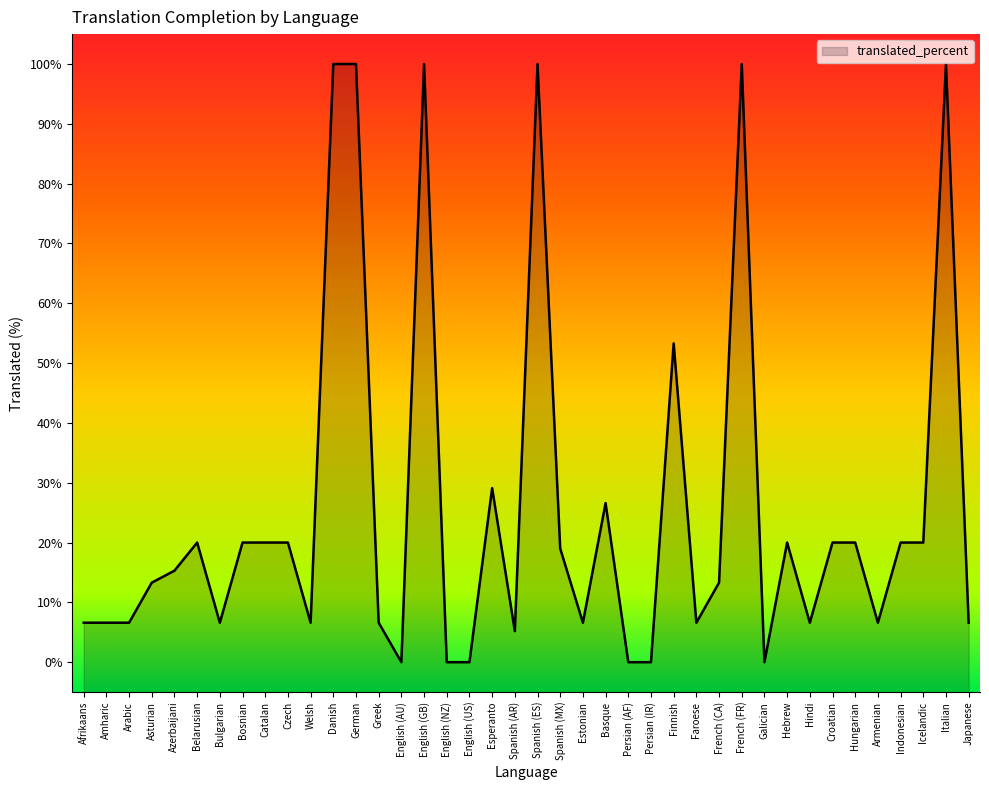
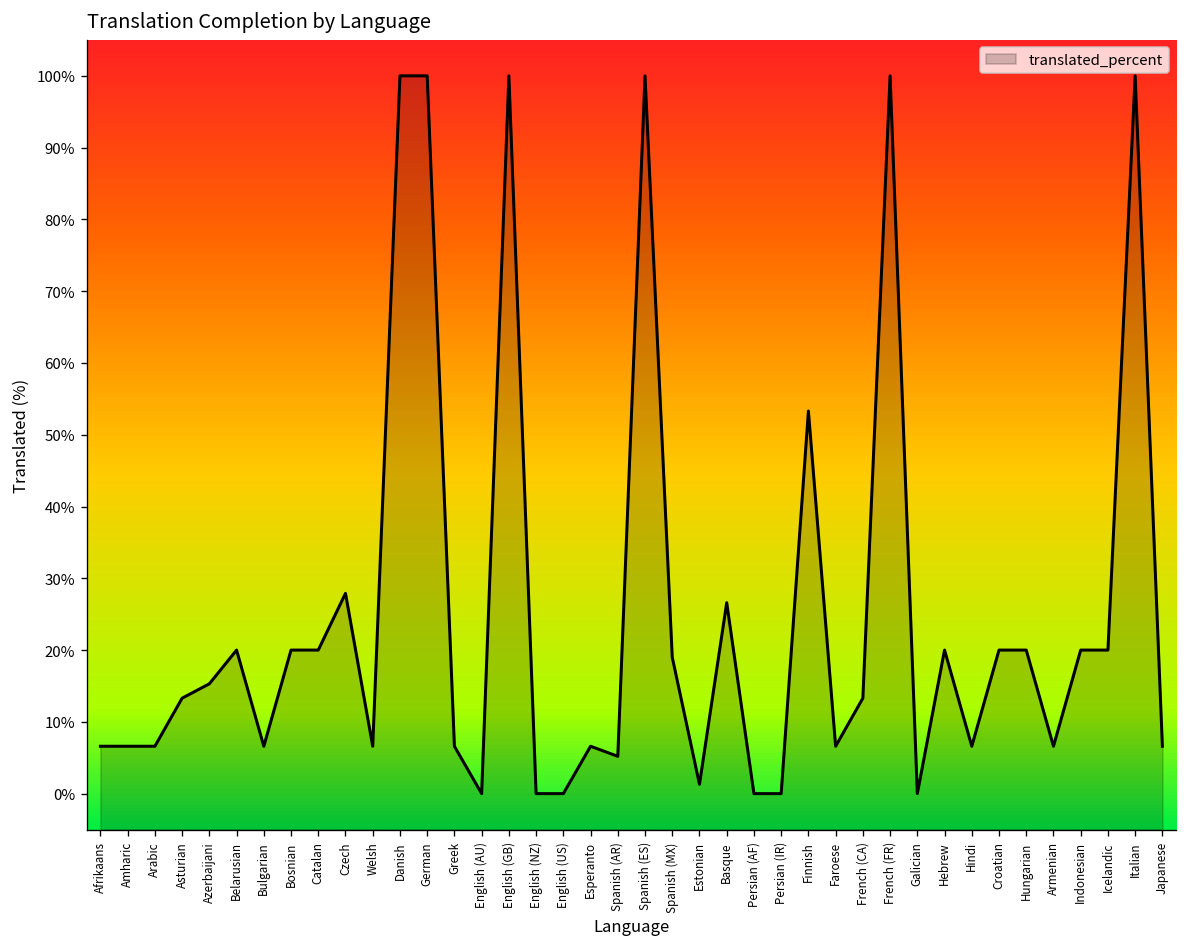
  {
    "Afrikaans": "7%",
    "Amharic": "7%",
    "Arabic": "7%",
    "Asturian": "13%",
    "Azerbaijani": "15%",
    "Belarusian": "20%",
    "Bulgarian": "7%",
    "Bosnian": "20%",
    "Catalan": "20%",
-   "Czech": "20%",
+   "Czech": "28%",
    "Welsh": "7%",
    "Danish": "100%",
    "German": "100%",
    "Greek": "7%",
    "English (AU)": "0%",
    "English (GB)": "100%",
    "English (NZ)": "0%",
    "English (US)": "0%",
-   "Esperanto": "29%",
+   "Esperanto": "7%",
    "Spanish (AR)": "5%",
    "Spanish (ES)": "100%",
    "Spanish (MX)": "19%",
-   "Estonian": "7%",
+   "Estonian": "1%",
    "Basque": "27%",
    "Persian (AF)": "0%",
    "Persian (IR)": "0%",
    "Finnish": "53%",
    "Faroese": "7%",
    "French (CA)": "13%",
    "French (FR)": "100%",
    "Galician": "0%",
    "Hebrew": "20%",
    "Hindi": "7%",
    "Croatian": "20%",
    "Hungarian": "20%",
    "Armenian": "7%",
    "Indonesian": "20%",
    "Icelandic": "20%",
    "Italian": "100%",
    "Japanese": "7%"
  }
